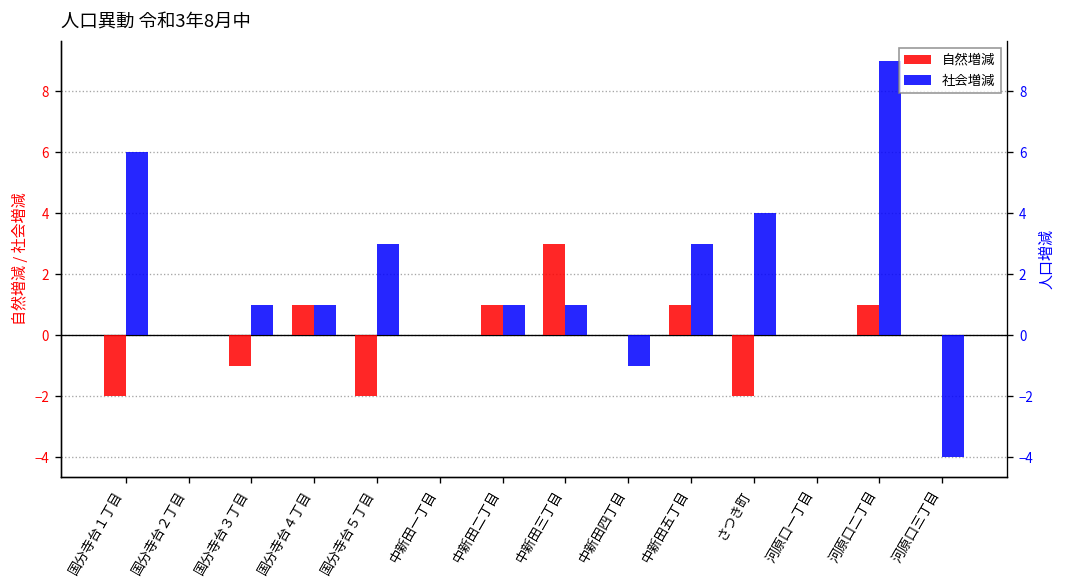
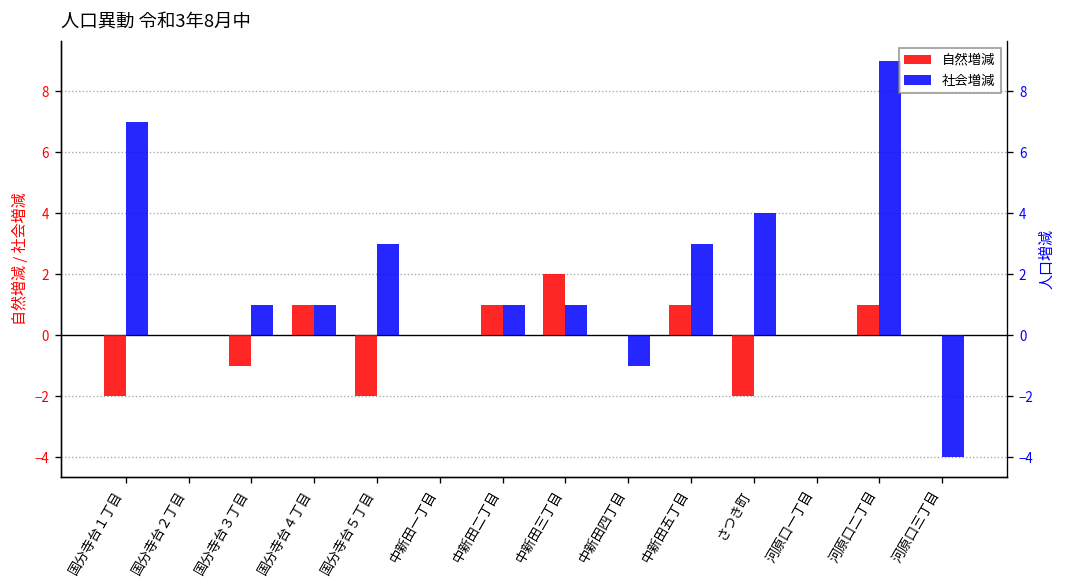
  {
    "自然増減": {
      "国分寺台１丁目": -2,
      "国分寺台２丁目": 0,
      "国分寺台３丁目": -1,
      "国分寺台４丁目": 1,
      "国分寺台５丁目": -2,
      "中新田一丁目": 0,
      "中新田二丁目": 1,
-     "中新田三丁目": 3,
+     "中新田三丁目": 2,
      "中新田四丁目": 0,
      "中新田五丁目": 1,
      "さつき町": -2,
      "河原口一丁目": 0,
      "河原口二丁目": 1,
      "河原口三丁目": 0
    },
    "社会増減": {
-     "国分寺台１丁目": 6,
+     "国分寺台１丁目": 7,
      "国分寺台２丁目": 0,
      "国分寺台３丁目": 1,
      "国分寺台４丁目": 1,
      "国分寺台５丁目": 3,
      "中新田一丁目": 0,
      "中新田二丁目": 1,
      "中新田三丁目": 1,
      "中新田四丁目": -1,
      "中新田五丁目": 3,
      "さつき町": 4,
      "河原口一丁目": 0,
      "河原口二丁目": 9,
      "河原口三丁目": -4
    }
  }
